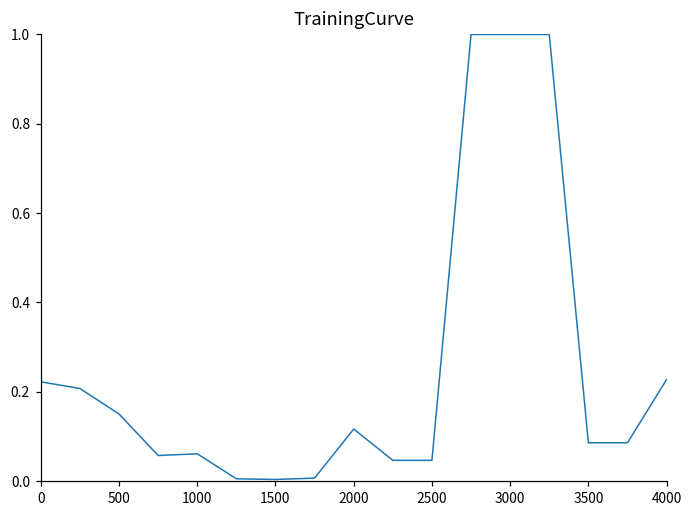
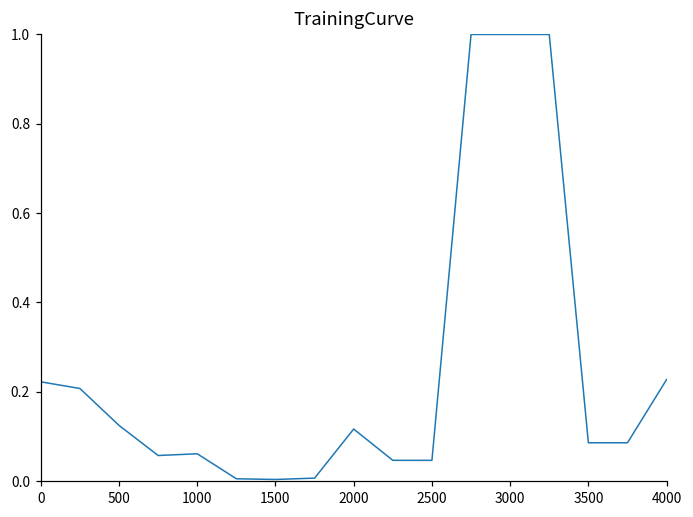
  {
    "0": 0.22,
-   "500": 0.15,
+   "500": 0.12,
    "1000": 0.06,
    "1500": 0.00,
    "2000": 0.12,
    "2500": 0.05,
    "3000": 1.00,
    "3500": 0.09,
    "4000": 0.23
  }
